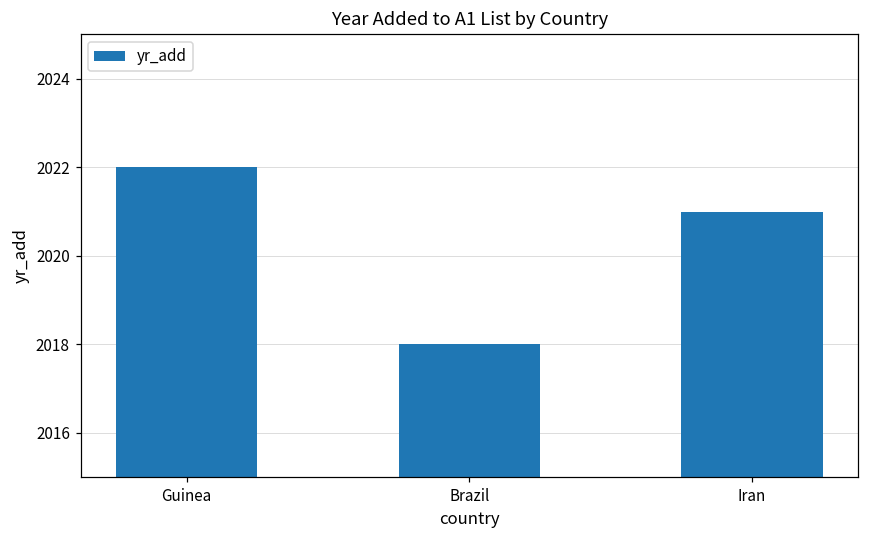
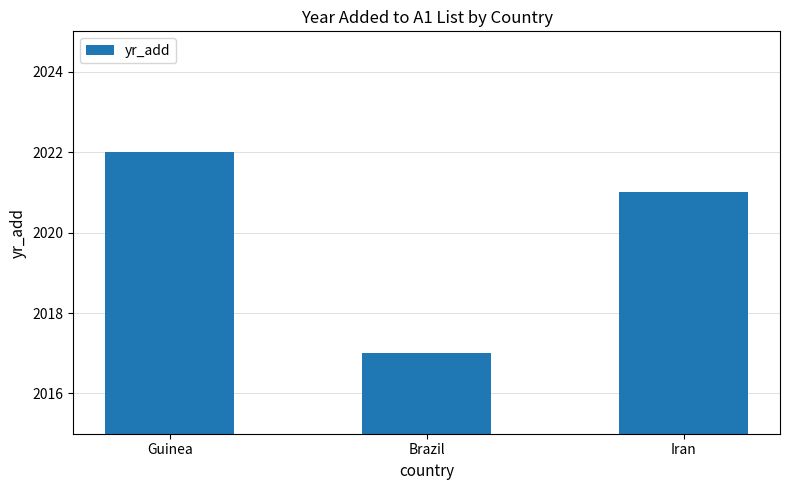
  {
    "Guinea": 2022,
-   "Brazil": 2018,
+   "Brazil": 2017,
    "Iran": 2021
  }
